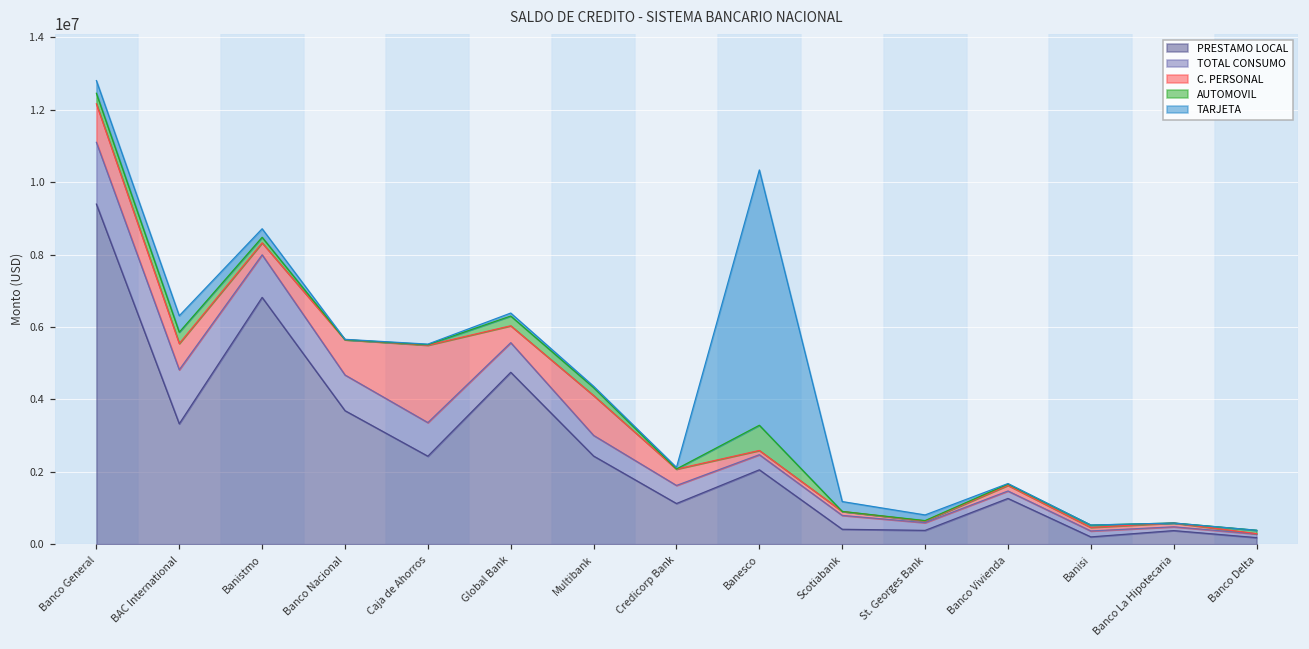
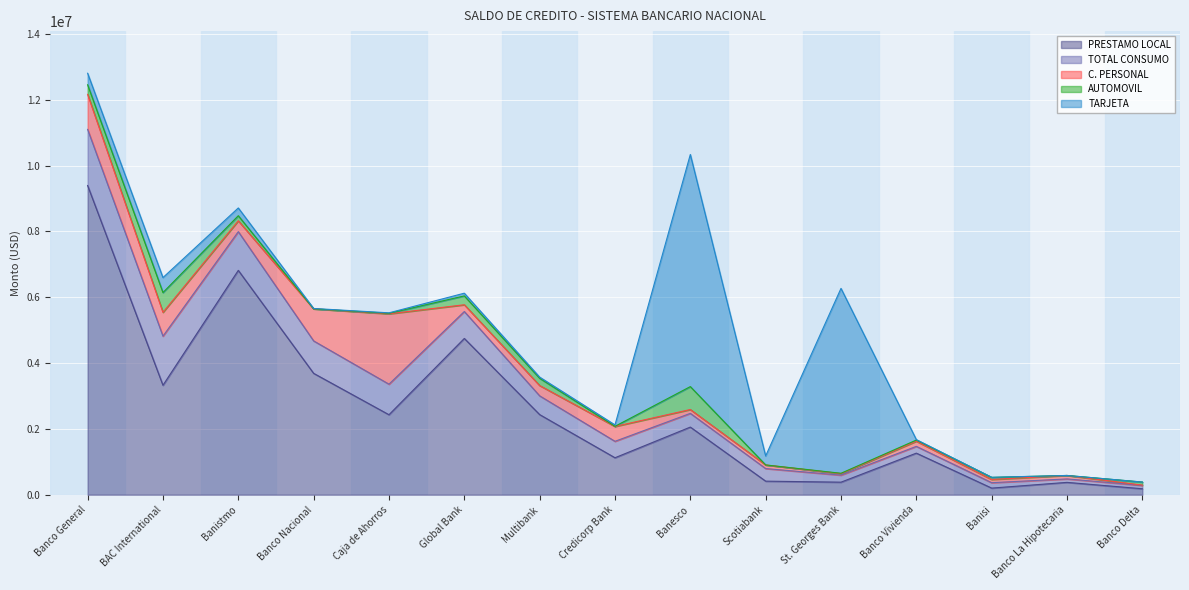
  {
    "C. PERSONAL": {
      "Banco General": 1100000,
      "BAC International": 700000,
      "Banistmo": 300000,
-     "Global Bank": 500000,
-     "Multibank": 1100000,
+     "Global Bank": 200000,
+     "Multibank": 300000,
      "Banesco": 100000
    },
    "AUTOMOVIL": {
      "Banco General": 300000,
-     "BAC International": 300000,
+     "BAC International": 600000,
      "Banistmo": 200000,
      "Global Bank": 300000,
      "Banesco": 700000
    },
    "TARJETA": {
      "Banco General": 400000,
      "BAC International": 500000,
      "Banistmo": 200000,
      "Global Bank": 100000,
      "Banesco": 7100000,
      "Scotiabank": 300000,
-     "St. Georges Bank": 200000
+     "St. Georges Bank": 5600000
    }
  }
